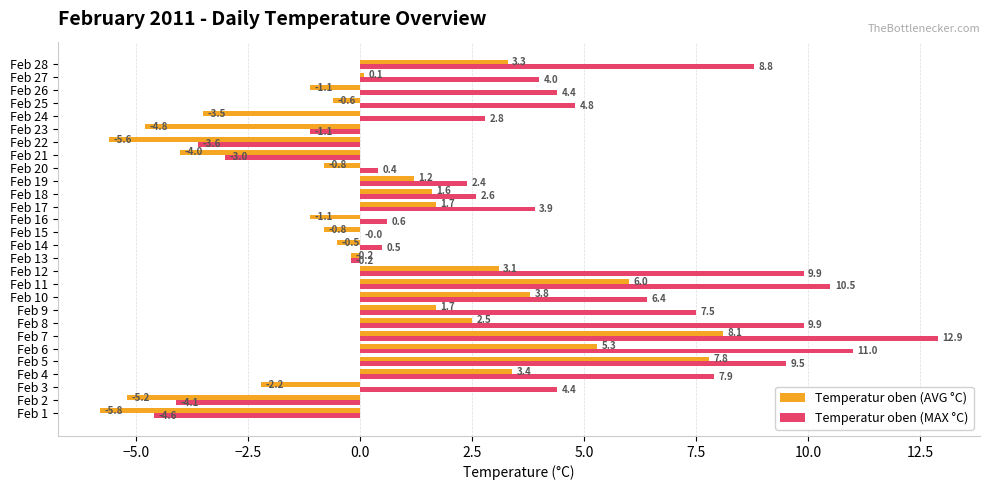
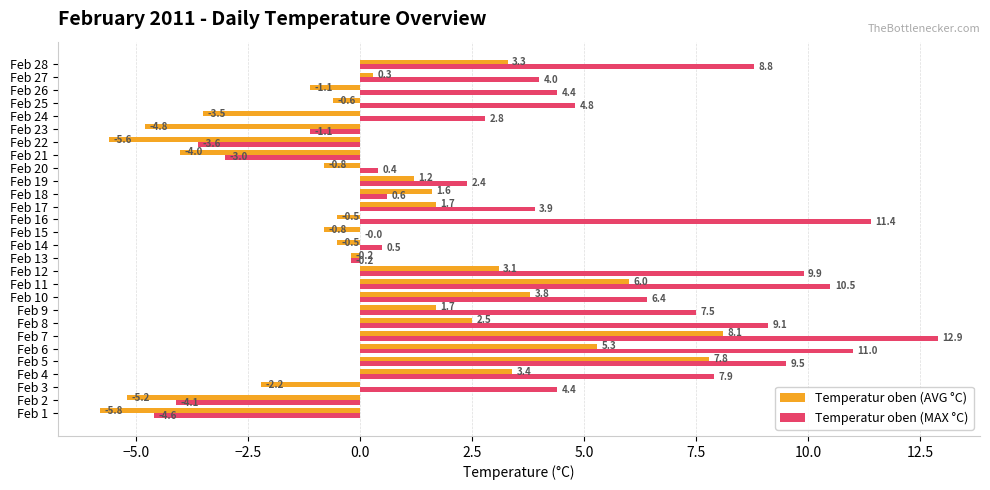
  {
    "Temperatur oben (AVG °C)": {
      "Feb 28": 3.3,
-     "Feb 27": 0.1,
+     "Feb 27": 0.3,
      "Feb 26": -1.1,
      "Feb 25": -0.6,
      "Feb 24": -3.5,
      "Feb 23": -4.8,
      "Feb 22": -5.6,
      "Feb 21": -4.0,
      "Feb 20": -0.8,
      "Feb 19": 1.2,
      "Feb 18": 1.6,
      "Feb 17": 1.7,
-     "Feb 16": -1.1,
+     "Feb 16": -0.5,
      "Feb 15": -0.8,
      "Feb 14": -0.5,
      "Feb 12": 3.1,
      "Feb 11": 6.0,
      "Feb 10": 3.8,
      "Feb 9": 1.7,
      "Feb 8": 2.5,
      "Feb 7": 8.1,
      "Feb 6": 5.3,
      "Feb 5": 7.8,
      "Feb 4": 3.4,
      "Feb 3": -2.2,
      "Feb 2": -5.2,
      "Feb 1": -5.8
    },
    "Temperatur oben (MAX °C)": {
      "Feb 28": 8.8,
      "Feb 27": 4.0,
      "Feb 26": 4.4,
      "Feb 25": 4.8,
      "Feb 24": 2.8,
      "Feb 23": -1.1,
      "Feb 22": -3.6,
      "Feb 21": -3.0,
      "Feb 20": 0.4,
      "Feb 19": 2.4,
-     "Feb 18": 2.6,
+     "Feb 18": 0.6,
      "Feb 17": 3.9,
-     "Feb 16": 0.6,
+     "Feb 16": 11.4,
      "Feb 15": -0.0,
      "Feb 14": 0.5,
      "Feb 12": 9.9,
      "Feb 11": 10.5,
      "Feb 10": 6.4,
      "Feb 9": 7.5,
-     "Feb 8": 9.9,
+     "Feb 8": 9.1,
      "Feb 7": 12.9,
      "Feb 6": 11.0,
      "Feb 5": 9.5,
      "Feb 4": 7.9,
      "Feb 3": 4.4,
      "Feb 2": -4.1,
      "Feb 1": -4.6
    }
  }
